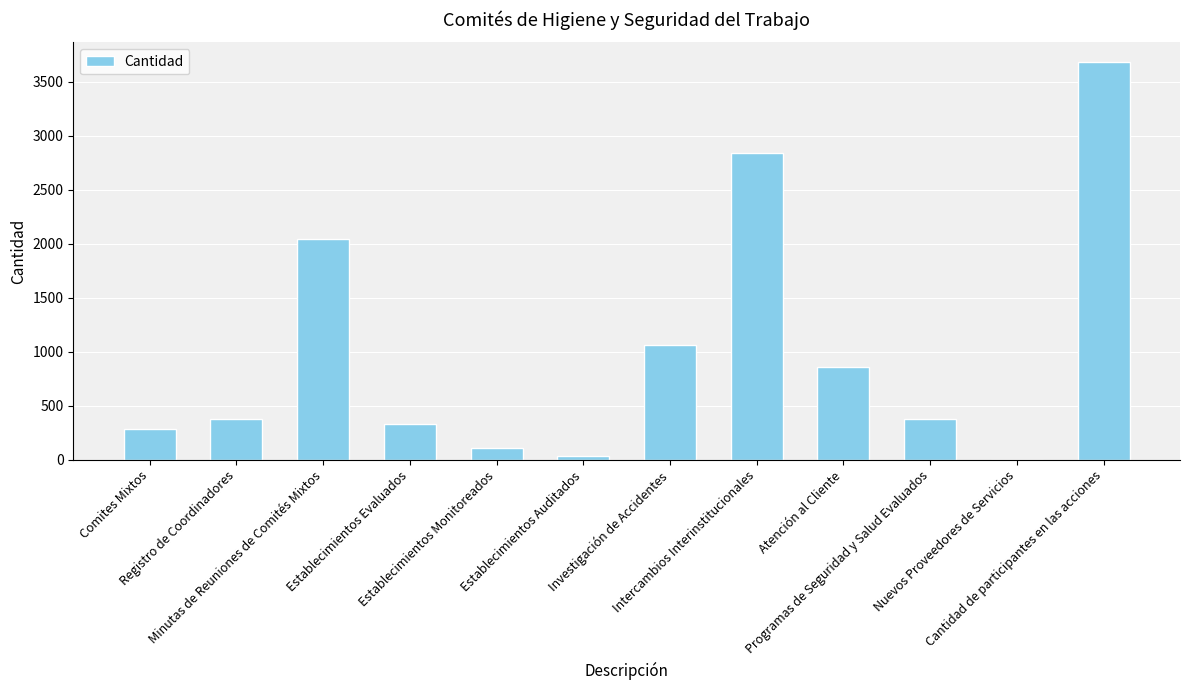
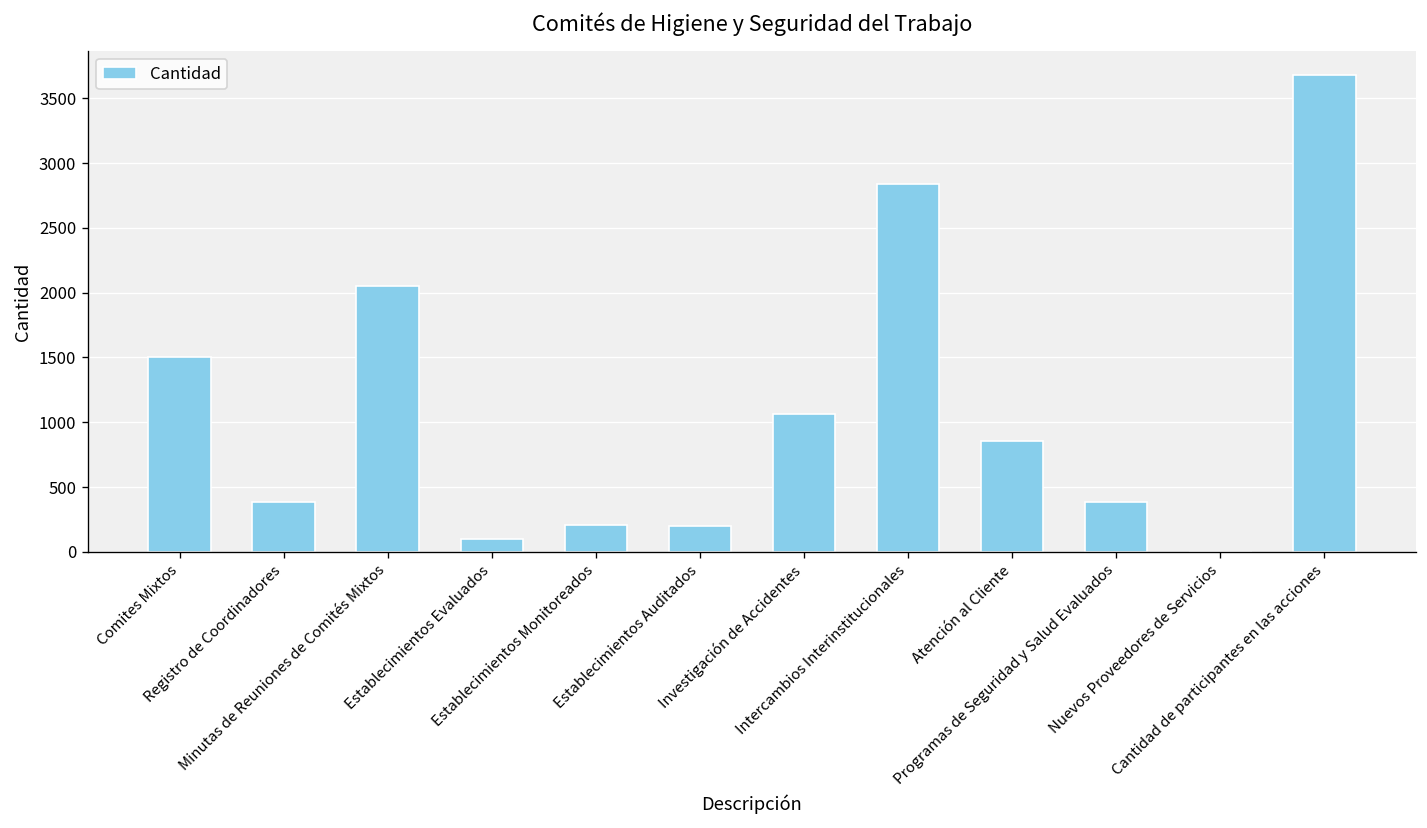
  {
-   "Comites Mixtos": 290,
+   "Comites Mixtos": 1500,
    "Registro de Coordinadores": 380,
    "Minutas de Reuniones de Comités Mixtos": 2050,
-   "Establecimientos Evaluados": 330,
-   "Establecimientos Monitoreados": 110,
-   "Establecimientos Auditados": 40,
+   "Establecimientos Evaluados": 100,
+   "Establecimientos Monitoreados": 210,
+   "Establecimientos Auditados": 200,
    "Investigación de Accidentes": 1060,
    "Intercambios Interinstitucionales": 2840,
    "Atención al Cliente": 860,
    "Programas de Seguridad y Salud Evaluados": 380,
    "Nuevos Proveedores de Servicios": 0,
    "Cantidad de participantes en las acciones": 3680
  }
